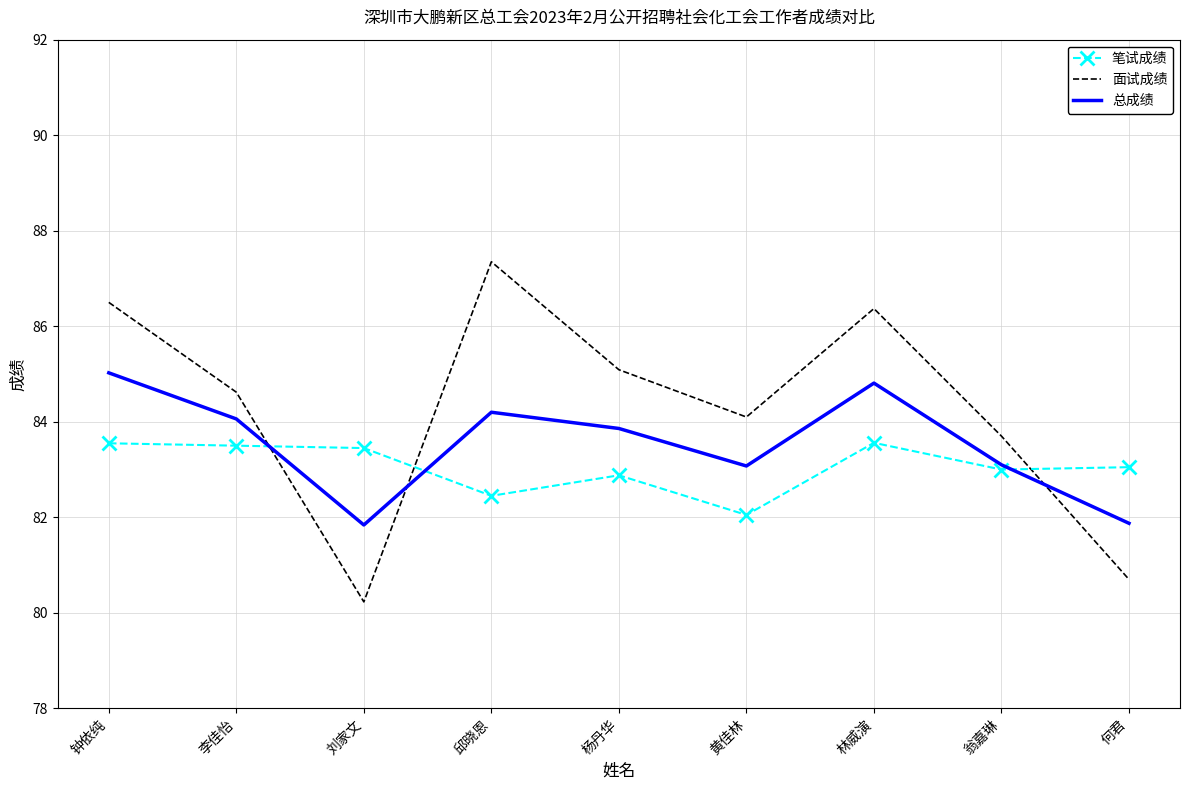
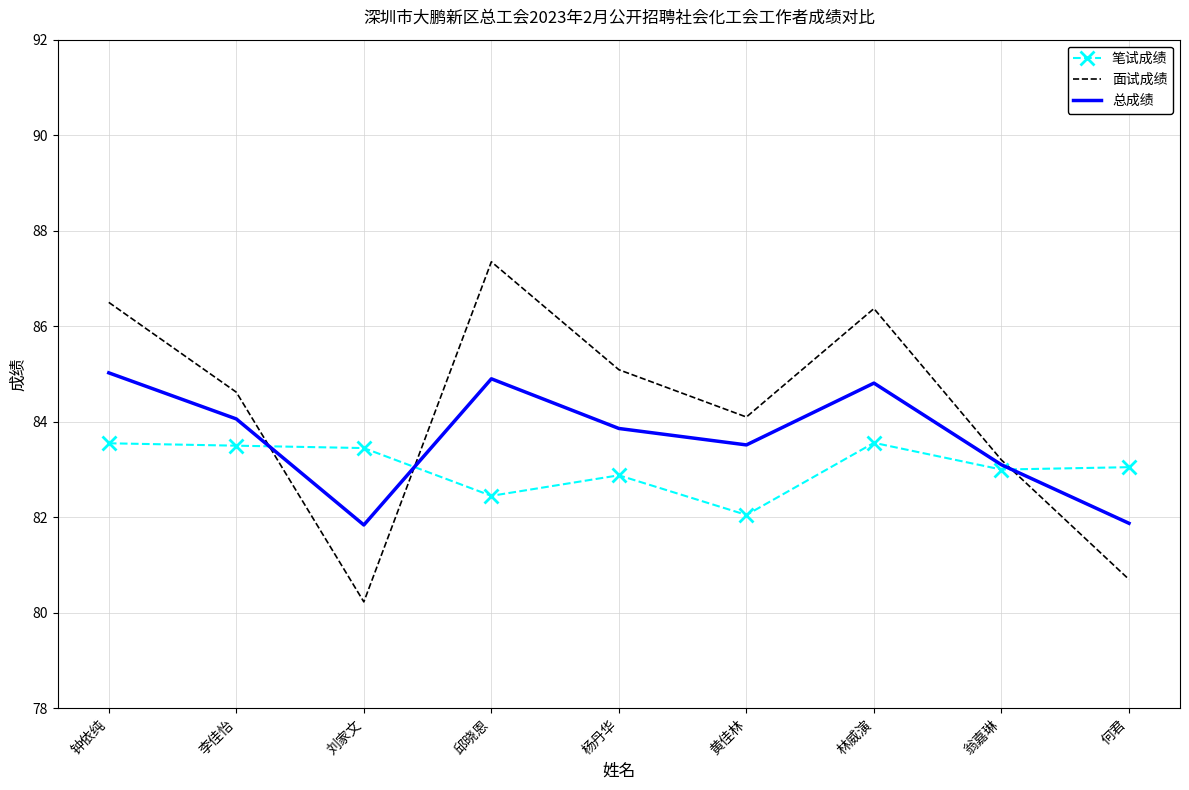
  {
    "笔试成绩": {
      "钟依纯": 83.6,
      "李佳怡": 83.5,
      "刘家文": 83.5,
      "邱晓恩": 82.5,
      "杨丹华": 82.9,
      "黄佳林": 82.1,
      "林威演": 83.6,
      "翁嘉琳": 83.0,
      "何君": 83.1
    },
    "面试成绩": {
      "钟依纯": 86.5,
      "李佳怡": 84.6,
      "刘家文": 80.2,
      "邱晓恩": 87.4,
      "杨丹华": 85.1,
      "黄佳林": 84.1,
      "林威演": 86.4,
-     "翁嘉琳": 83.7,
+     "翁嘉琳": 83.2,
      "何君": 80.7
    },
    "总成绩": {
      "钟依纯": 85.0,
      "李佳怡": 84.1,
      "刘家文": 81.8,
-     "邱晓恩": 84.2,
+     "邱晓恩": 84.9,
      "杨丹华": 83.9,
-     "黄佳林": 83.1,
+     "黄佳林": 83.5,
      "林威演": 84.8,
      "翁嘉琳": 83.1,
      "何君": 81.9
    }
  }
